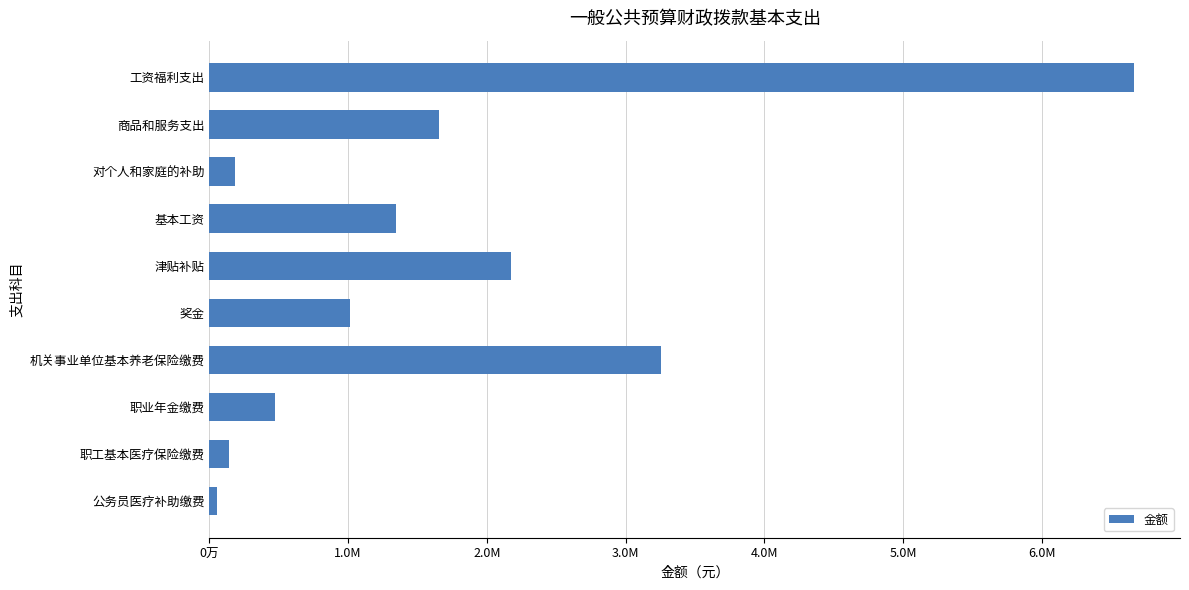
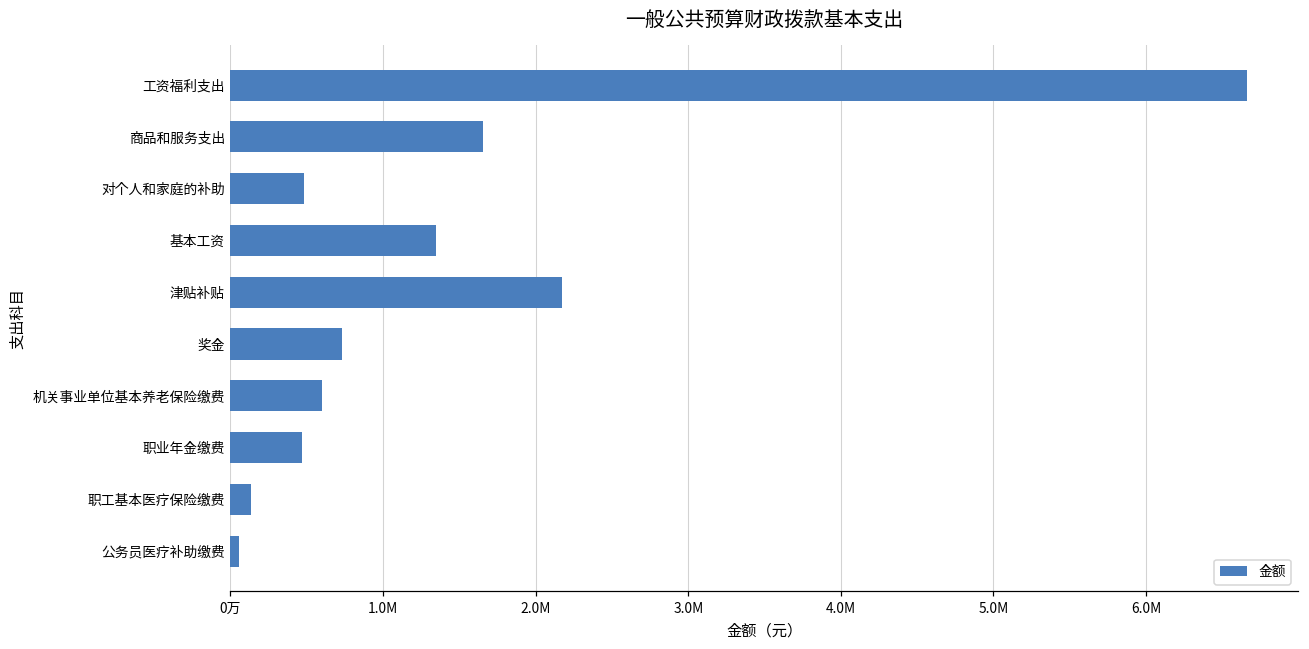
  {
    "工资福利支出": 6660000,
    "商品和服务支出": 1660000,
-   "对个人和家庭的补助": 190000,
+   "对个人和家庭的补助": 480000,
    "基本工资": 1340000,
    "津贴补贴": 2170000,
-   "奖金": 1010000,
-   "机关事业单位基本养老保险缴费": 3260000,
+   "奖金": 730000,
+   "机关事业单位基本养老保险缴费": 600000,
    "职业年金缴费": 470000,
    "职工基本医疗保险缴费": 140000,
    "公务员医疗补助缴费": 60000
  }
